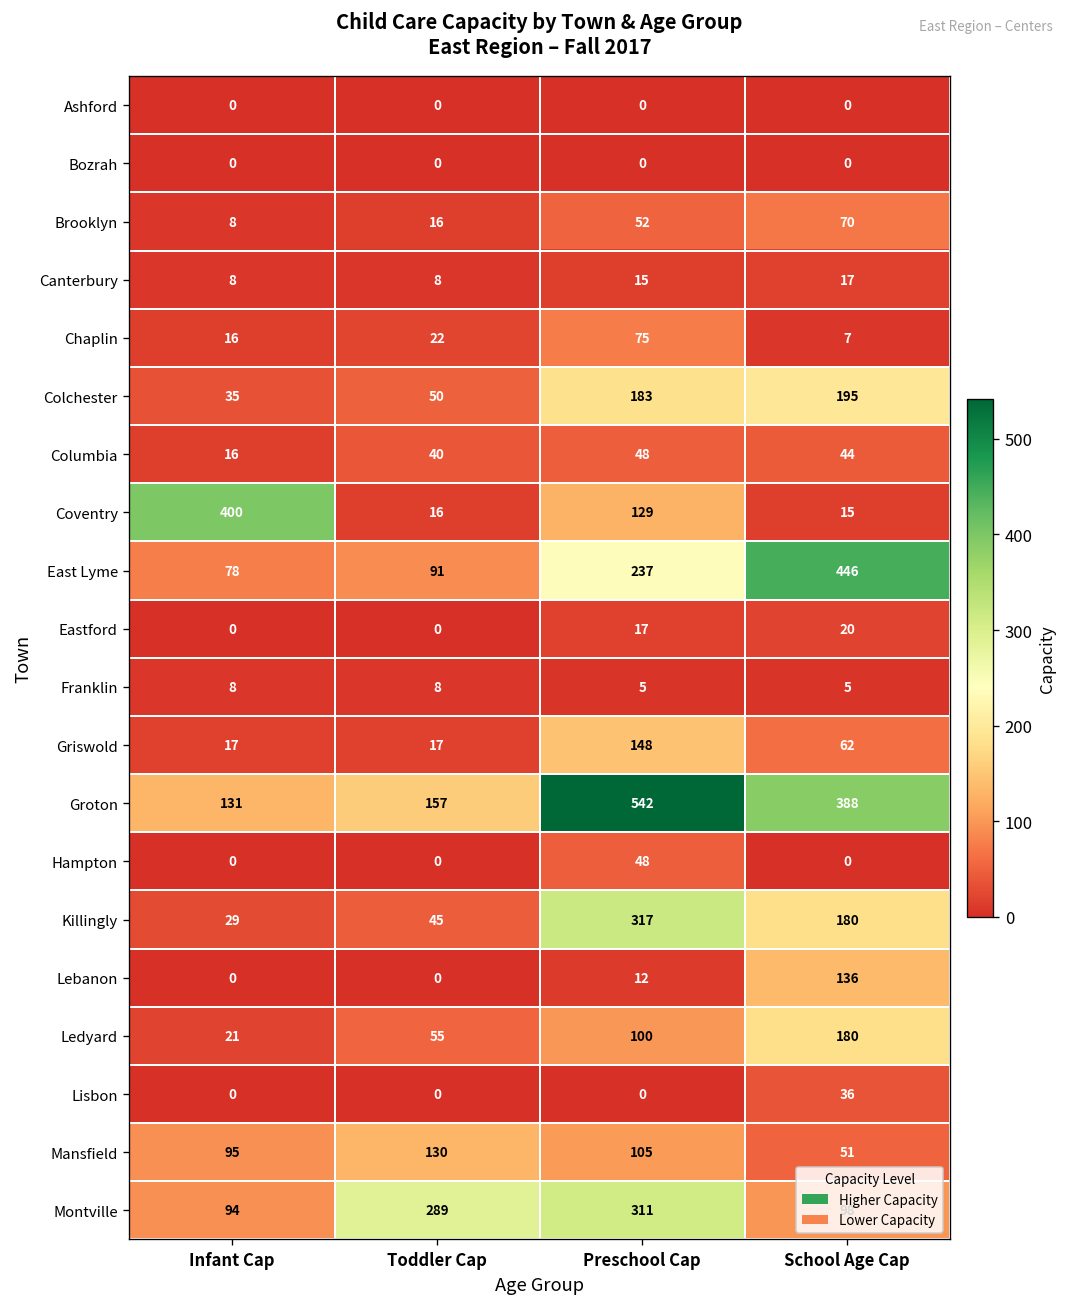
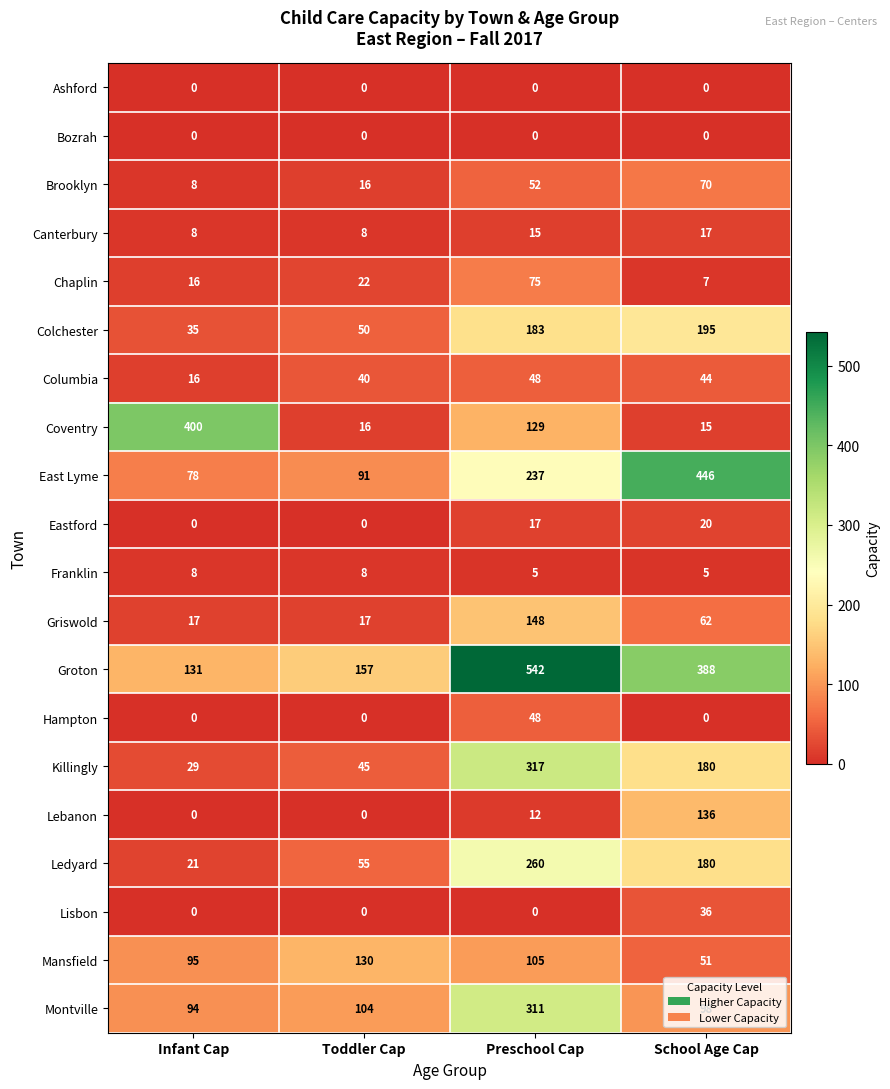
  {
    "Ashford": {
      "Infant Cap": 0,
      "Toddler Cap": 0,
      "Preschool Cap": 0,
      "School Age Cap": 0
    },
    "Bozrah": {
      "Infant Cap": 0,
      "Toddler Cap": 0,
      "Preschool Cap": 0,
      "School Age Cap": 0
    },
    "Brooklyn": {
      "Infant Cap": 8,
      "Toddler Cap": 16,
      "Preschool Cap": 52,
      "School Age Cap": 70
    },
    "Canterbury": {
      "Infant Cap": 8,
      "Toddler Cap": 8,
      "Preschool Cap": 15,
      "School Age Cap": 17
    },
    "Chaplin": {
      "Infant Cap": 16,
      "Toddler Cap": 22,
      "Preschool Cap": 75,
      "School Age Cap": 7
    },
    "Colchester": {
      "Infant Cap": 35,
      "Toddler Cap": 50,
      "Preschool Cap": 183,
      "School Age Cap": 195
    },
    "Columbia": {
      "Infant Cap": 16,
      "Toddler Cap": 40,
      "Preschool Cap": 48,
      "School Age Cap": 44
    },
    "Coventry": {
      "Infant Cap": 400,
      "Toddler Cap": 16,
      "Preschool Cap": 129,
      "School Age Cap": 15
    },
    "East Lyme": {
      "Infant Cap": 78,
      "Toddler Cap": 91,
      "Preschool Cap": 237,
      "School Age Cap": 446
    },
    "Eastford": {
      "Infant Cap": 0,
      "Toddler Cap": 0,
      "Preschool Cap": 17,
      "School Age Cap": 20
    },
    "Franklin": {
      "Infant Cap": 8,
      "Toddler Cap": 8,
      "Preschool Cap": 5,
      "School Age Cap": 5
    },
    "Griswold": {
      "Infant Cap": 17,
      "Toddler Cap": 17,
      "Preschool Cap": 148,
      "School Age Cap": 62
    },
    "Groton": {
      "Infant Cap": 131,
      "Toddler Cap": 157,
      "Preschool Cap": 542,
      "School Age Cap": 388
    },
    "Hampton": {
      "Infant Cap": 0,
      "Toddler Cap": 0,
      "Preschool Cap": 48,
      "School Age Cap": 0
    },
    "Killingly": {
      "Infant Cap": 29,
      "Toddler Cap": 45,
      "Preschool Cap": 317,
      "School Age Cap": 180
    },
    "Lebanon": {
      "Infant Cap": 0,
      "Toddler Cap": 0,
      "Preschool Cap": 12,
      "School Age Cap": 136
    },
    "Ledyard": {
      "Infant Cap": 21,
      "Toddler Cap": 55,
-     "Preschool Cap": 100,
+     "Preschool Cap": 260,
      "School Age Cap": 180
    },
    "Lisbon": {
      "Infant Cap": 0,
      "Toddler Cap": 0,
      "Preschool Cap": 0,
      "School Age Cap": 36
    },
    "Mansfield": {
      "Infant Cap": 95,
      "Toddler Cap": 130,
      "Preschool Cap": 105,
      "School Age Cap": 51
    },
    "Montville": {
      "Infant Cap": 94,
-     "Toddler Cap": 289,
+     "Toddler Cap": 104,
      "Preschool Cap": 311
    }
  }
